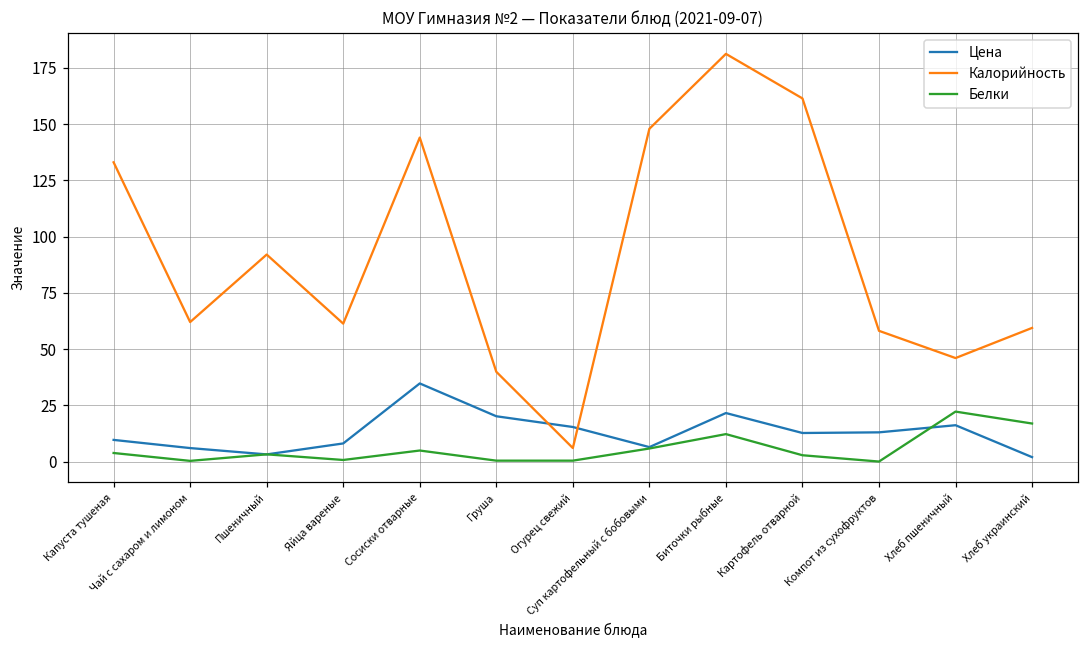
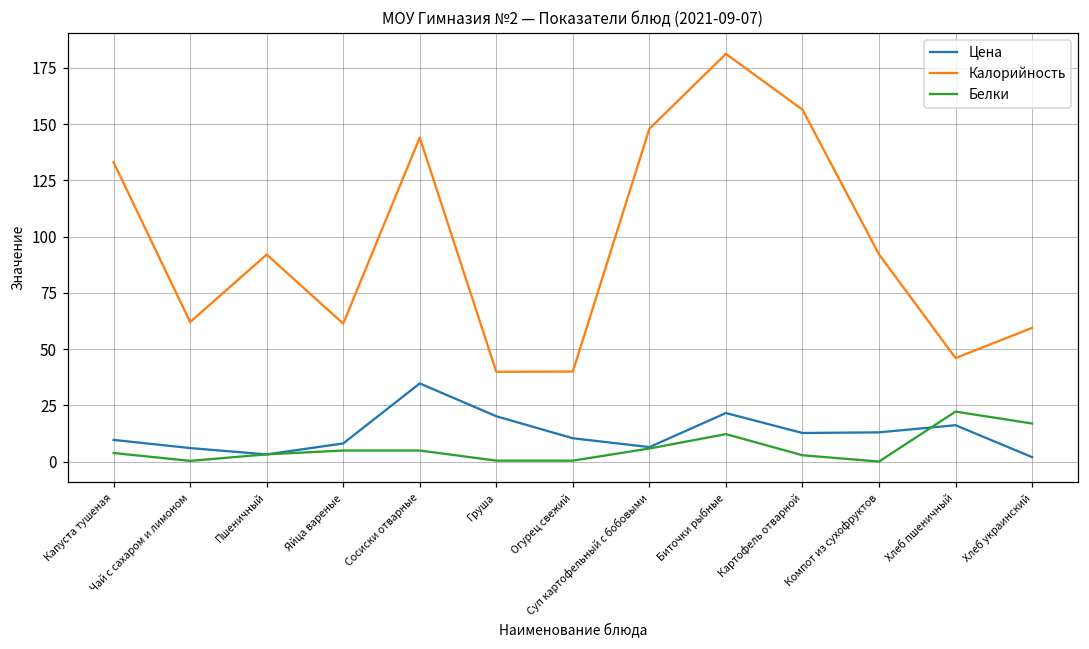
  {
    "Цена": {
      "Капуста тушеная": 10,
      "Чай с сахаром и лимоном": 6,
      "Яйца вареные": 8,
      "Сосиски отварные": 35,
      "Груша": 20,
-     "Огурец свежий": 15,
+     "Огурец свежий": 10,
      "Биточки рыбные": 22,
      "Картофель отварной": 13,
      "Компот из сухофруктов": 13,
      "Хлеб пшеничный": 16,
      "Хлеб украинский": 2
    },
    "Калорийность": {
      "Капуста тушеная": 133,
      "Чай с сахаром и лимоном": 62,
      "Пшеничный": 92,
      "Яйца вареные": 61,
      "Сосиски отварные": 144,
      "Груша": 40,
-     "Огурец свежий": 6,
+     "Огурец свежий": 40,
      "Суп картофельный с бобовыми": 148,
      "Биточки рыбные": 181,
-     "Картофель отварной": 161,
-     "Компот из сухофруктов": 58,
+     "Картофель отварной": 156,
+     "Компот из сухофруктов": 92,
      "Хлеб пшеничный": 46,
      "Хлеб украинский": 59
    },
    "Белки": {
      "Капуста тушеная": 4,
      "Чай с сахаром и лимоном": 0,
-     "Яйца вареные": 1,
+     "Яйца вареные": 5,
      "Сосиски отварные": 5,
      "Груша": 0,
      "Огурец свежий": 0,
      "Биточки рыбные": 12,
      "Картофель отварной": 3,
      "Компот из сухофруктов": 0,
      "Хлеб пшеничный": 22,
      "Хлеб украинский": 17
    }
  }
